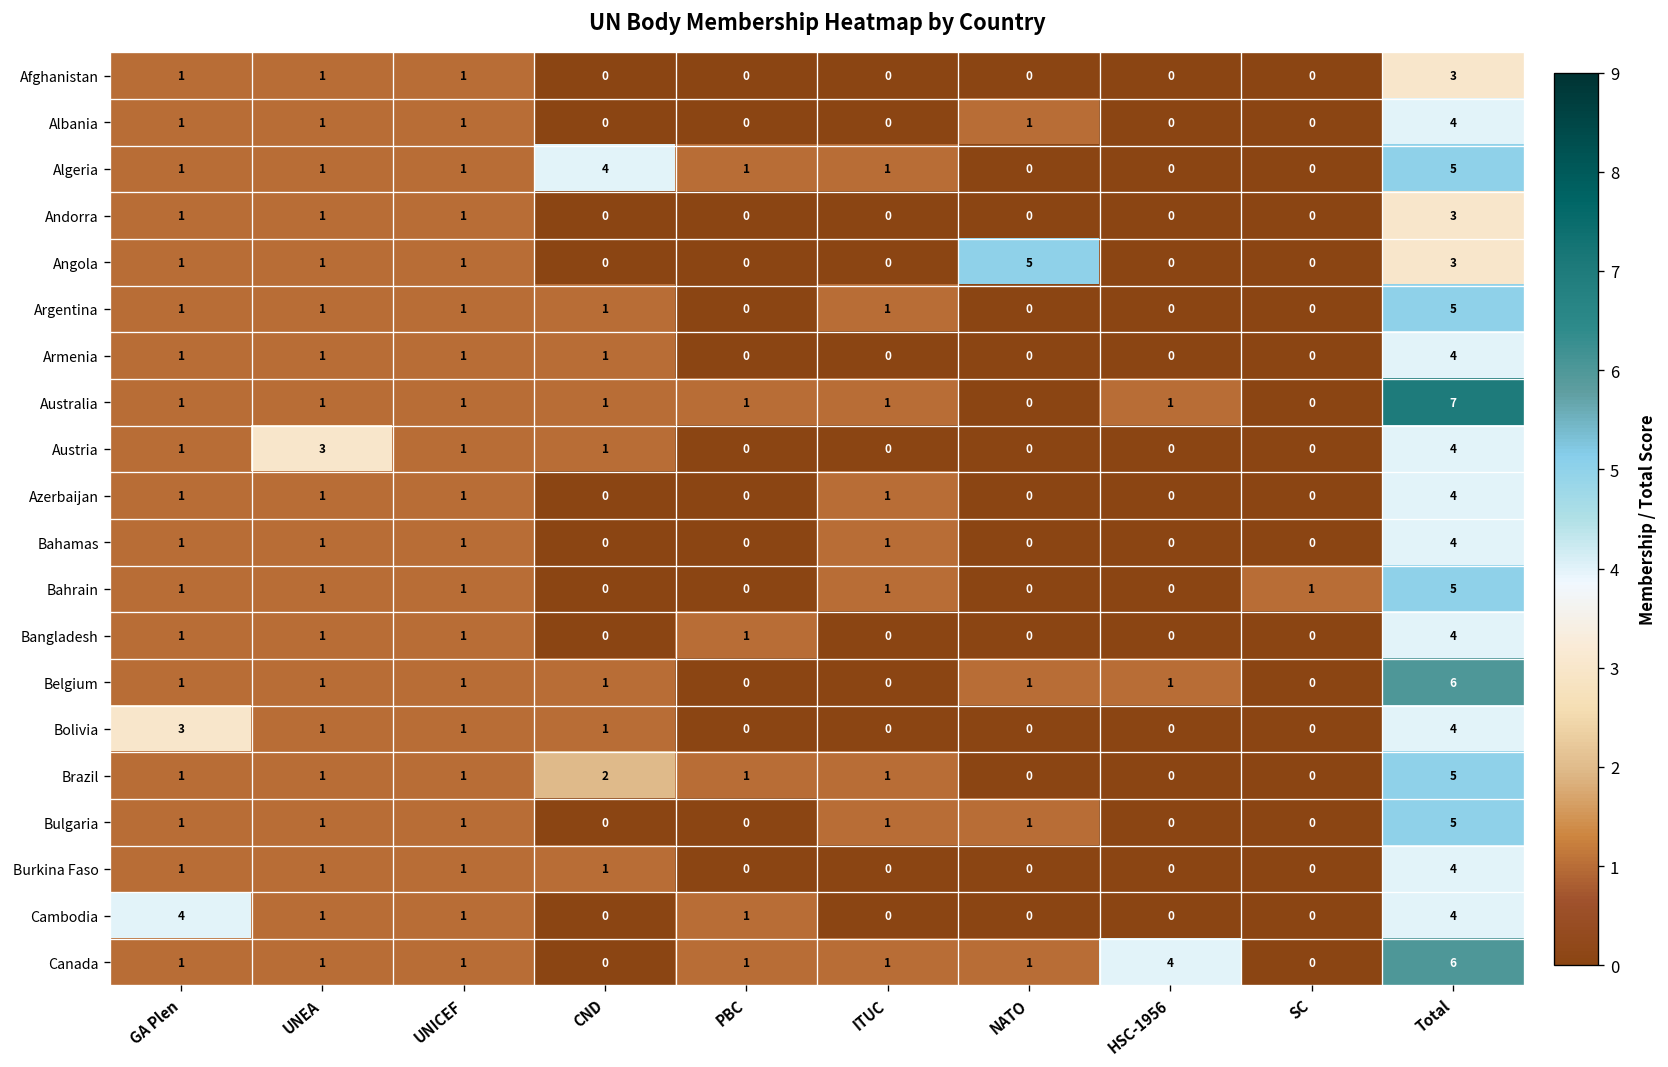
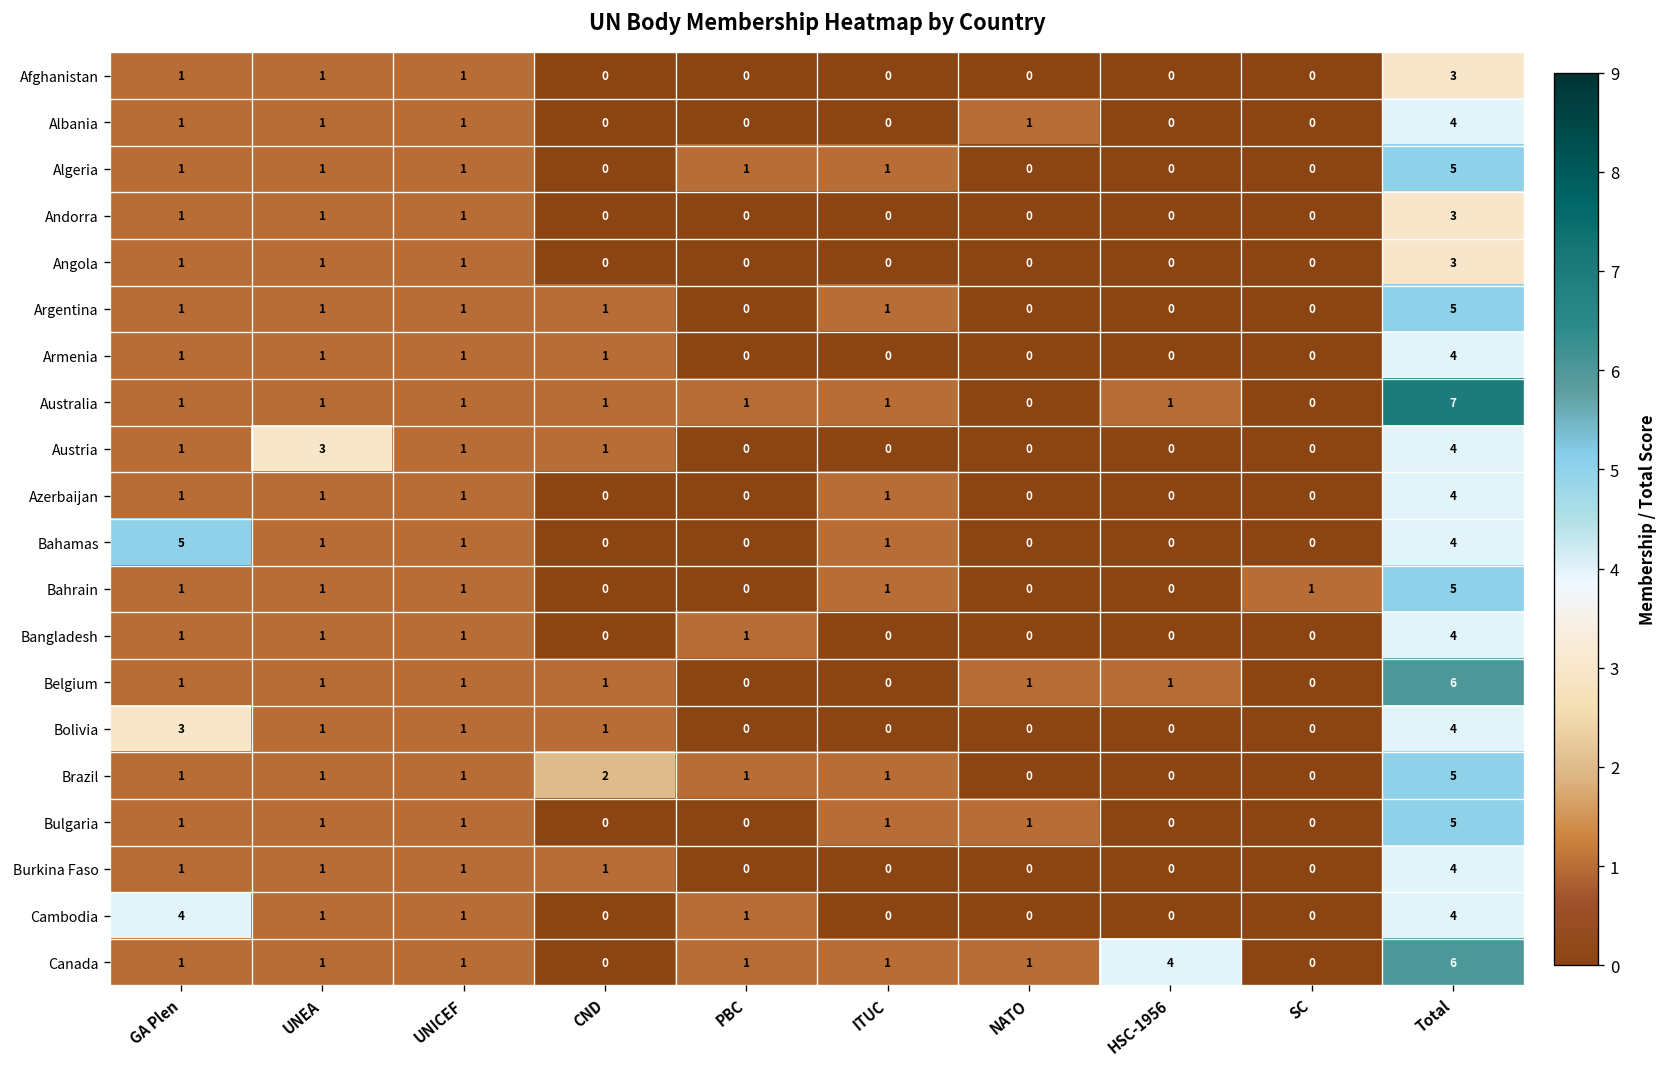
  {
    "Afghanistan": {
      "GA Plen": 1,
      "UNEA": 1,
      "UNICEF": 1,
      "CND": 0,
      "PBC": 0,
      "ITUC": 0,
      "NATO": 0,
      "HSC-1956": 0,
      "SC": 0,
      "Total": 3
    },
    "Albania": {
      "GA Plen": 1,
      "UNEA": 1,
      "UNICEF": 1,
      "CND": 0,
      "PBC": 0,
      "ITUC": 0,
      "NATO": 1,
      "HSC-1956": 0,
      "SC": 0,
      "Total": 4
    },
    "Algeria": {
      "GA Plen": 1,
      "UNEA": 1,
      "UNICEF": 1,
-     "CND": 4,
+     "CND": 0,
      "PBC": 1,
      "ITUC": 1,
      "NATO": 0,
      "HSC-1956": 0,
      "SC": 0,
      "Total": 5
    },
    "Andorra": {
      "GA Plen": 1,
      "UNEA": 1,
      "UNICEF": 1,
      "CND": 0,
      "PBC": 0,
      "ITUC": 0,
      "NATO": 0,
      "HSC-1956": 0,
      "SC": 0,
      "Total": 3
    },
    "Angola": {
      "GA Plen": 1,
      "UNEA": 1,
      "UNICEF": 1,
      "CND": 0,
      "PBC": 0,
      "ITUC": 0,
-     "NATO": 5,
+     "NATO": 0,
      "HSC-1956": 0,
      "SC": 0,
      "Total": 3
    },
    "Argentina": {
      "GA Plen": 1,
      "UNEA": 1,
      "UNICEF": 1,
      "CND": 1,
      "PBC": 0,
      "ITUC": 1,
      "NATO": 0,
      "HSC-1956": 0,
      "SC": 0,
      "Total": 5
    },
    "Armenia": {
      "GA Plen": 1,
      "UNEA": 1,
      "UNICEF": 1,
      "CND": 1,
      "PBC": 0,
      "ITUC": 0,
      "NATO": 0,
      "HSC-1956": 0,
      "SC": 0,
      "Total": 4
    },
    "Australia": {
      "GA Plen": 1,
      "UNEA": 1,
      "UNICEF": 1,
      "CND": 1,
      "PBC": 1,
      "ITUC": 1,
      "NATO": 0,
      "HSC-1956": 1,
      "SC": 0,
      "Total": 7
    },
    "Austria": {
      "GA Plen": 1,
      "UNEA": 3,
      "UNICEF": 1,
      "CND": 1,
      "PBC": 0,
      "ITUC": 0,
      "NATO": 0,
      "HSC-1956": 0,
      "SC": 0,
      "Total": 4
    },
    "Azerbaijan": {
      "GA Plen": 1,
      "UNEA": 1,
      "UNICEF": 1,
      "CND": 0,
      "PBC": 0,
      "ITUC": 1,
      "NATO": 0,
      "HSC-1956": 0,
      "SC": 0,
      "Total": 4
    },
    "Bahamas": {
-     "GA Plen": 1,
+     "GA Plen": 5,
      "UNEA": 1,
      "UNICEF": 1,
      "CND": 0,
      "PBC": 0,
      "ITUC": 1,
      "NATO": 0,
      "HSC-1956": 0,
      "SC": 0,
      "Total": 4
    },
    "Bahrain": {
      "GA Plen": 1,
      "UNEA": 1,
      "UNICEF": 1,
      "CND": 0,
      "PBC": 0,
      "ITUC": 1,
      "NATO": 0,
      "HSC-1956": 0,
      "SC": 1,
      "Total": 5
    },
    "Bangladesh": {
      "GA Plen": 1,
      "UNEA": 1,
      "UNICEF": 1,
      "CND": 0,
      "PBC": 1,
      "ITUC": 0,
      "NATO": 0,
      "HSC-1956": 0,
      "SC": 0,
      "Total": 4
    },
    "Belgium": {
      "GA Plen": 1,
      "UNEA": 1,
      "UNICEF": 1,
      "CND": 1,
      "PBC": 0,
      "ITUC": 0,
      "NATO": 1,
      "HSC-1956": 1,
      "SC": 0,
      "Total": 6
    },
    "Bolivia": {
      "GA Plen": 3,
      "UNEA": 1,
      "UNICEF": 1,
      "CND": 1,
      "PBC": 0,
      "ITUC": 0,
      "NATO": 0,
      "HSC-1956": 0,
      "SC": 0,
      "Total": 4
    },
    "Brazil": {
      "GA Plen": 1,
      "UNEA": 1,
      "UNICEF": 1,
      "CND": 2,
      "PBC": 1,
      "ITUC": 1,
      "NATO": 0,
      "HSC-1956": 0,
      "SC": 0,
      "Total": 5
    },
    "Bulgaria": {
      "GA Plen": 1,
      "UNEA": 1,
      "UNICEF": 1,
      "CND": 0,
      "PBC": 0,
      "ITUC": 1,
      "NATO": 1,
      "HSC-1956": 0,
      "SC": 0,
      "Total": 5
    },
    "Burkina Faso": {
      "GA Plen": 1,
      "UNEA": 1,
      "UNICEF": 1,
      "CND": 1,
      "PBC": 0,
      "ITUC": 0,
      "NATO": 0,
      "HSC-1956": 0,
      "SC": 0,
      "Total": 4
    },
    "Cambodia": {
      "GA Plen": 4,
      "UNEA": 1,
      "UNICEF": 1,
      "CND": 0,
      "PBC": 1,
      "ITUC": 0,
      "NATO": 0,
      "HSC-1956": 0,
      "SC": 0,
      "Total": 4
    },
    "Canada": {
      "GA Plen": 1,
      "UNEA": 1,
      "UNICEF": 1,
      "CND": 0,
      "PBC": 1,
      "ITUC": 1,
      "NATO": 1,
      "HSC-1956": 4,
      "SC": 0,
      "Total": 6
    }
  }
